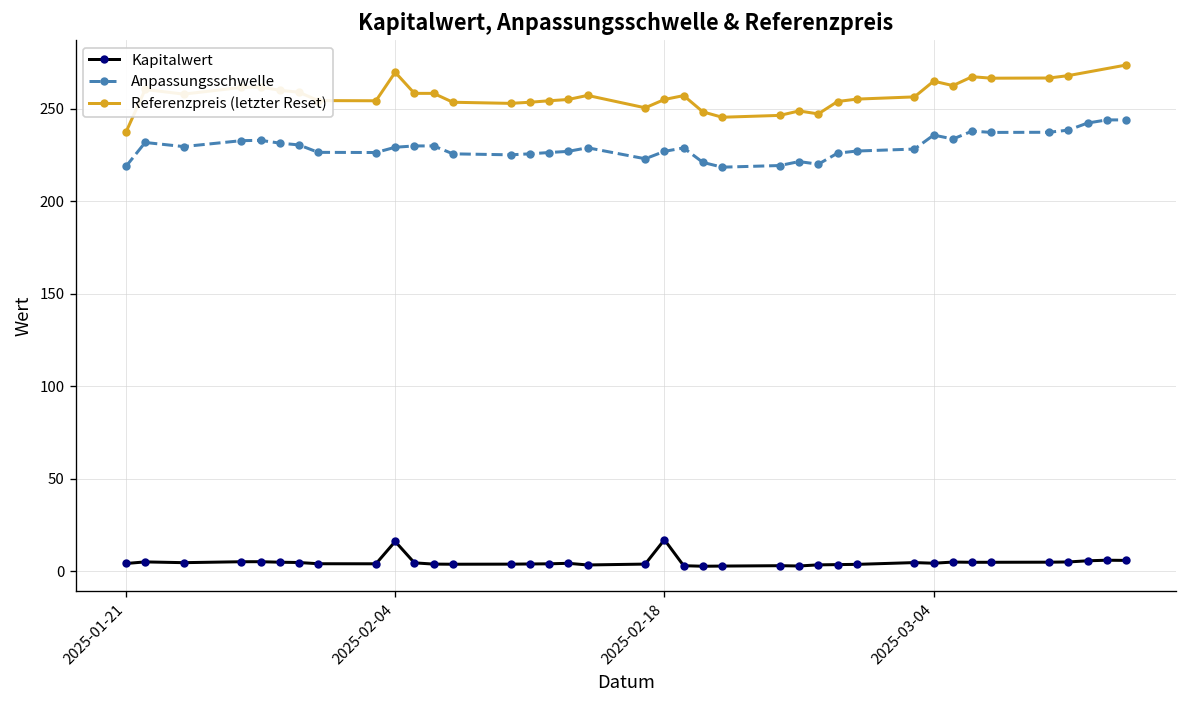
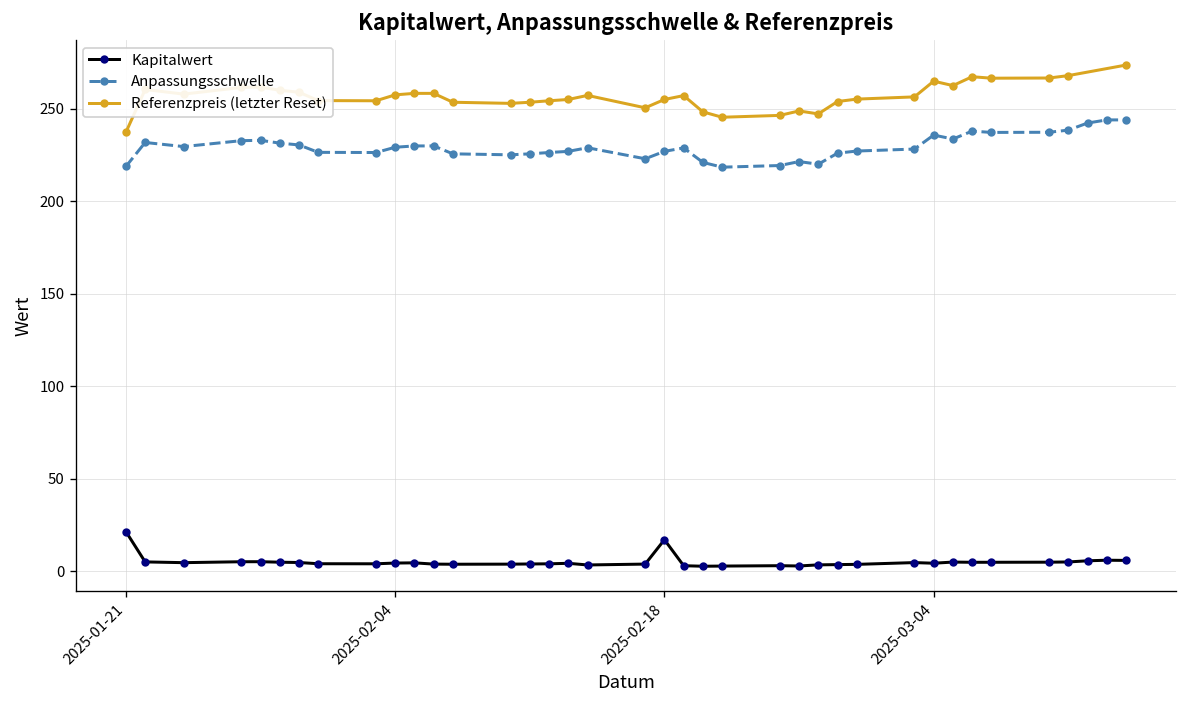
  {
    "Kapitalwert": {
-     "2025-01-21": 4,
-     "2025-02-04": 16,
+     "2025-01-21": 21,
+     "2025-02-04": 4,
      "2025-02-18": 17,
      "2025-03-04": 4
    },
    "Anpassungsschwelle": {
      "2025-01-21": 219,
      "2025-02-04": 229,
      "2025-02-18": 227,
      "2025-03-04": 236
    },
    "Referenzpreis (letzter Reset)": {
      "2025-01-21": 237,
-     "2025-02-04": 270,
+     "2025-02-04": 257,
      "2025-02-18": 255,
      "2025-03-04": 265
    }
  }
